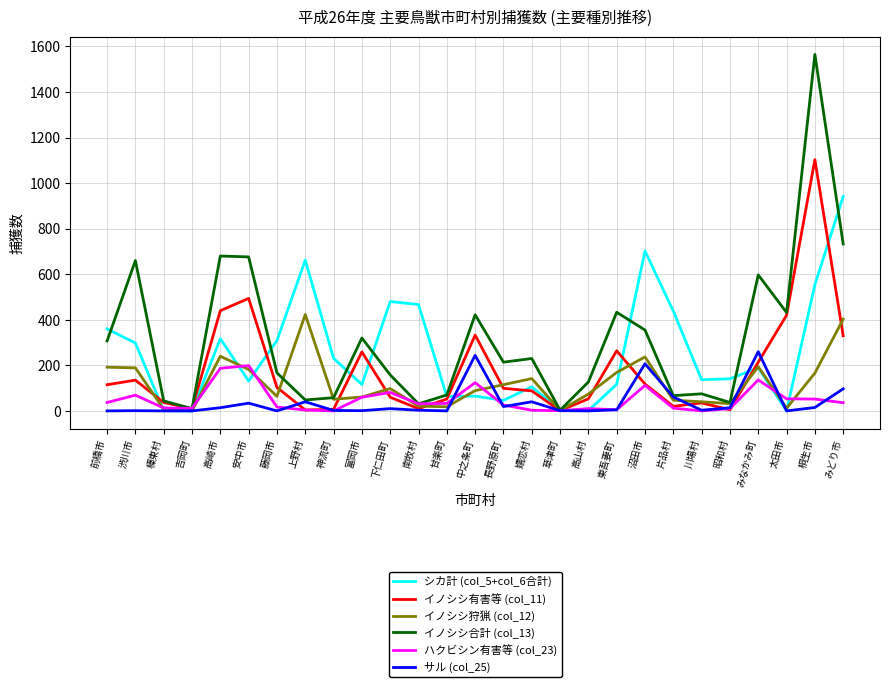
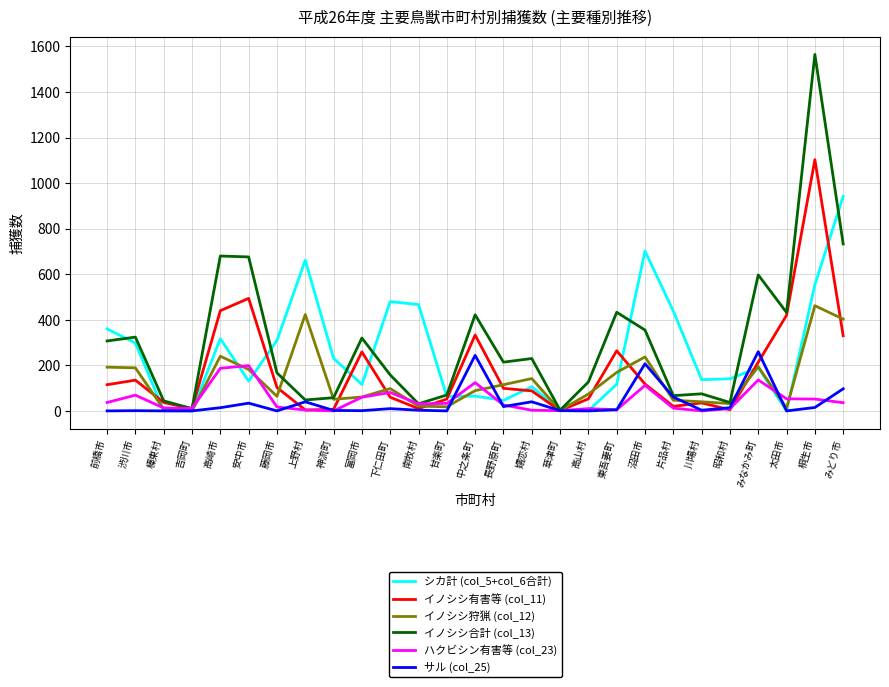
  {
    "シカ計 (col_5+col_6合計)": {
      "前橋市": 360,
      "渋川市": 300,
      "高崎市": 320,
      "安中市": 130,
      "藤岡市": 310,
      "上野村": 660,
      "神流町": 230,
      "富岡市": 120,
      "下仁田町": 480,
      "南牧村": 470,
      "中之条町": 70,
      "長野原町": 50,
      "嬬恋村": 110,
      "東吾妻町": 120,
      "沼田市": 700,
      "片品村": 440,
      "川場村": 140,
      "昭和村": 140,
      "桐生市": 550,
      "みどり市": 940
    },
    "イノシシ有害等 (col_11)": {
      "前橋市": 120,
      "渋川市": 140,
      "高崎市": 440,
      "安中市": 490,
      "藤岡市": 100,
      "富岡市": 260,
      "下仁田町": 60,
      "中之条町": 330,
      "長野原町": 100,
      "嬬恋村": 90,
      "高山村": 50,
      "東吾妻町": 260,
      "みなかみ町": 210,
      "太田市": 420,
      "桐生市": 1100,
      "みどり市": 330
    },
    "イノシシ狩猟 (col_12)": {
      "前橋市": 190,
      "渋川市": 190,
      "高崎市": 240,
      "安中市": 180,
      "藤岡市": 60,
      "上野村": 420,
      "下仁田町": 100,
      "甘楽町": 20,
      "中之条町": 90,
      "長野原町": 120,
      "嬬恋村": 140,
      "高山村": 70,
      "東吾妻町": 170,
      "沼田市": 240,
      "片品村": 50,
      "太田市": 10,
-     "桐生市": 170,
+     "桐生市": 460,
      "みどり市": 400
    },
    "イノシシ合計 (col_13)": {
      "前橋市": 310,
-     "渋川市": 660,
+     "渋川市": 320,
      "高崎市": 680,
      "安中市": 680,
      "藤岡市": 170,
      "富岡市": 320,
      "下仁田町": 160,
      "中之条町": 420,
      "長野原町": 210,
      "嬬恋村": 230,
      "高山村": 130,
      "東吾妻町": 430,
      "沼田市": 360,
      "川場村": 80,
      "みなかみ町": 600,
      "太田市": 430,
      "桐生市": 1570,
      "みどり市": 730
    },
    "ハクビシン有害等 (col_23)": {
      "前橋市": 40,
      "渋川市": 70,
      "高崎市": 190,
      "安中市": 200,
      "藤岡市": 20,
      "下仁田町": 80,
      "甘楽町": 30,
      "中之条町": 120,
      "嬬恋村": 0,
      "みなかみ町": 140,
      "太田市": 50,
      "桐生市": 50,
      "みどり市": 40
    },
    "サル (col_25)": {
      "前橋市": 0,
      "渋川市": 0,
      "高崎市": 10,
      "安中市": 30,
      "藤岡市": 0,
      "富岡市": 0,
      "下仁田町": 10,
      "甘楽町": 0,
      "中之条町": 240,
      "嬬恋村": 40,
      "沼田市": 210,
      "みなかみ町": 260,
      "桐生市": 20,
      "みどり市": 100
    }
  }
